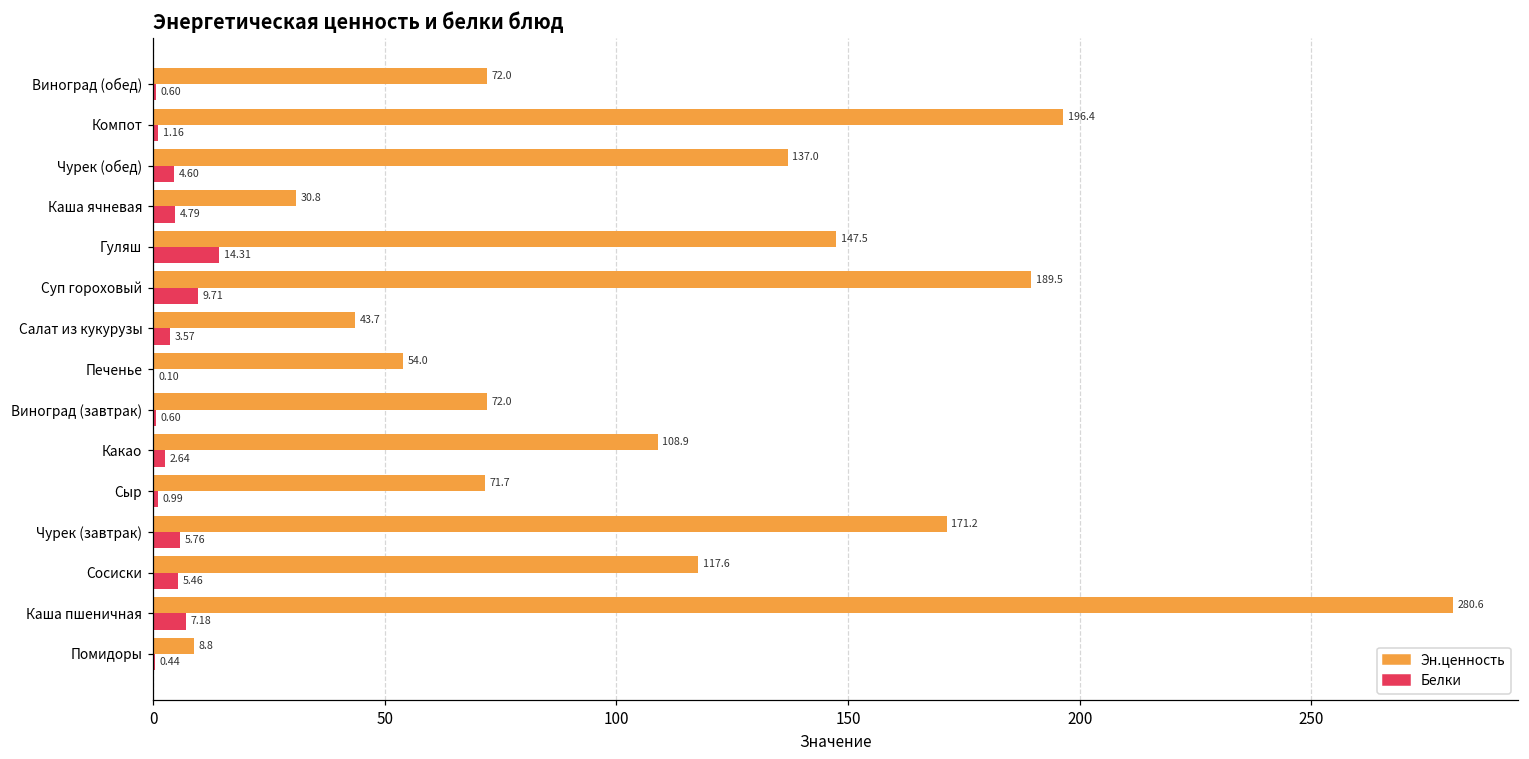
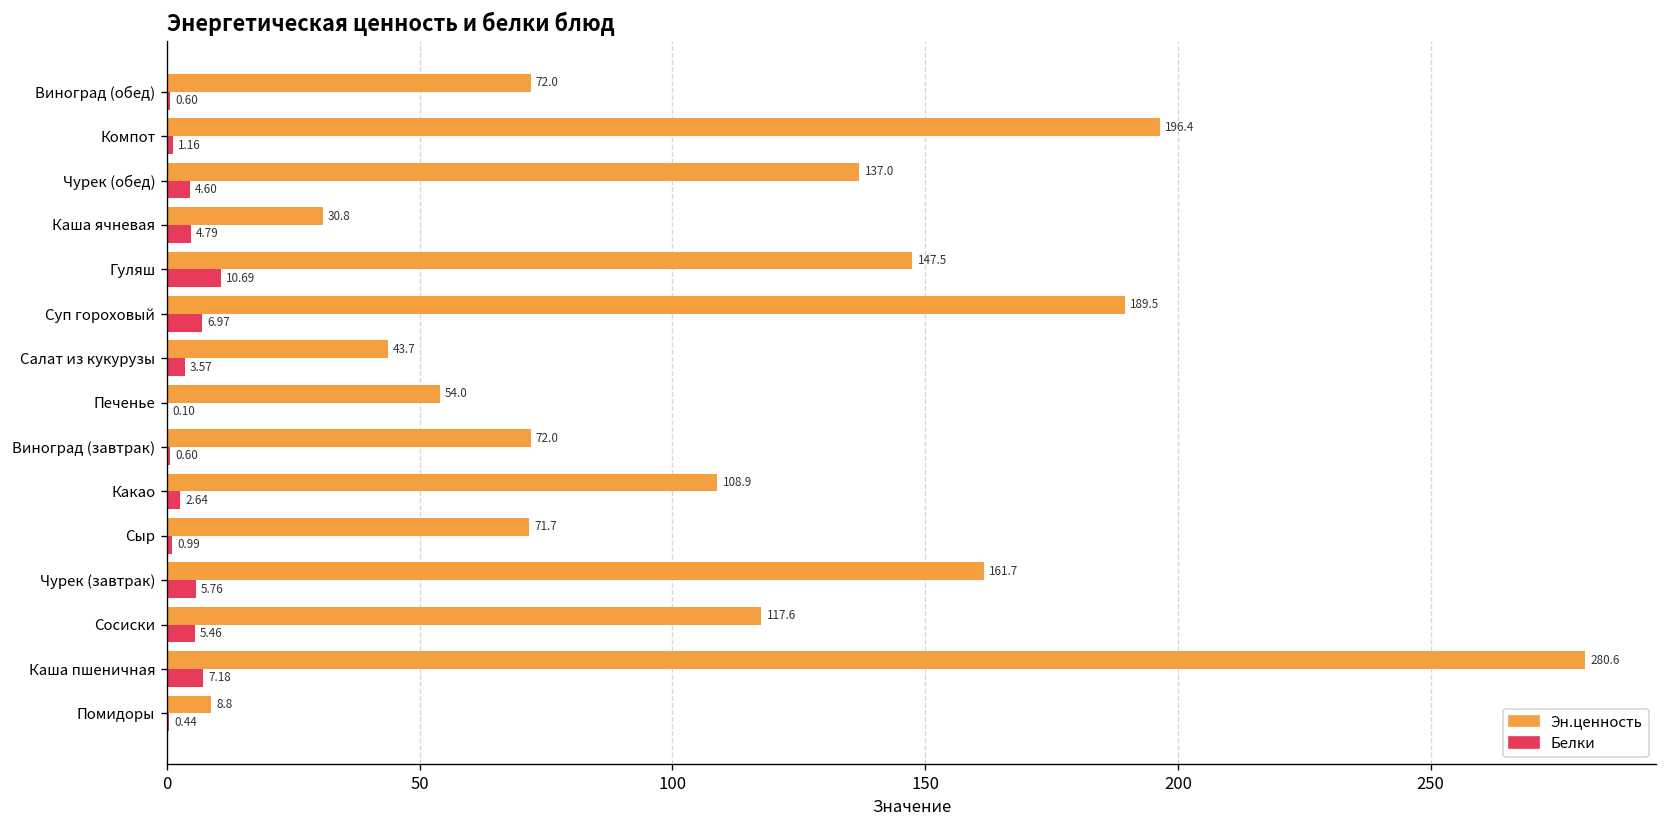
  {
    "Эн.ценность": {
      "Виноград (обед)": 72.0,
      "Компот": 196.4,
      "Чурек (обед)": 137.0,
      "Каша ячневая": 30.8,
      "Гуляш": 147.5,
      "Суп гороховый": 189.5,
      "Салат из кукурузы": 43.7,
      "Печенье": 54.0,
      "Виноград (завтрак)": 72.0,
      "Какао": 108.9,
      "Сыр": 71.7,
-     "Чурек (завтрак)": 171.2,
+     "Чурек (завтрак)": 161.7,
      "Сосиски": 117.6,
      "Каша пшеничная": 280.6,
      "Помидоры": 8.8
    },
    "Белки": {
      "Виноград (обед)": 0.60,
      "Компот": 1.16,
      "Чурек (обед)": 4.60,
      "Каша ячневая": 4.79,
-     "Гуляш": 14.31,
-     "Суп гороховый": 9.71,
+     "Гуляш": 10.69,
+     "Суп гороховый": 6.97,
      "Салат из кукурузы": 3.57,
      "Печенье": 0.10,
      "Виноград (завтрак)": 0.60,
      "Какао": 2.64,
      "Сыр": 0.99,
      "Чурек (завтрак)": 5.76,
      "Сосиски": 5.46,
      "Каша пшеничная": 7.18,
      "Помидоры": 0.44
    }
  }
